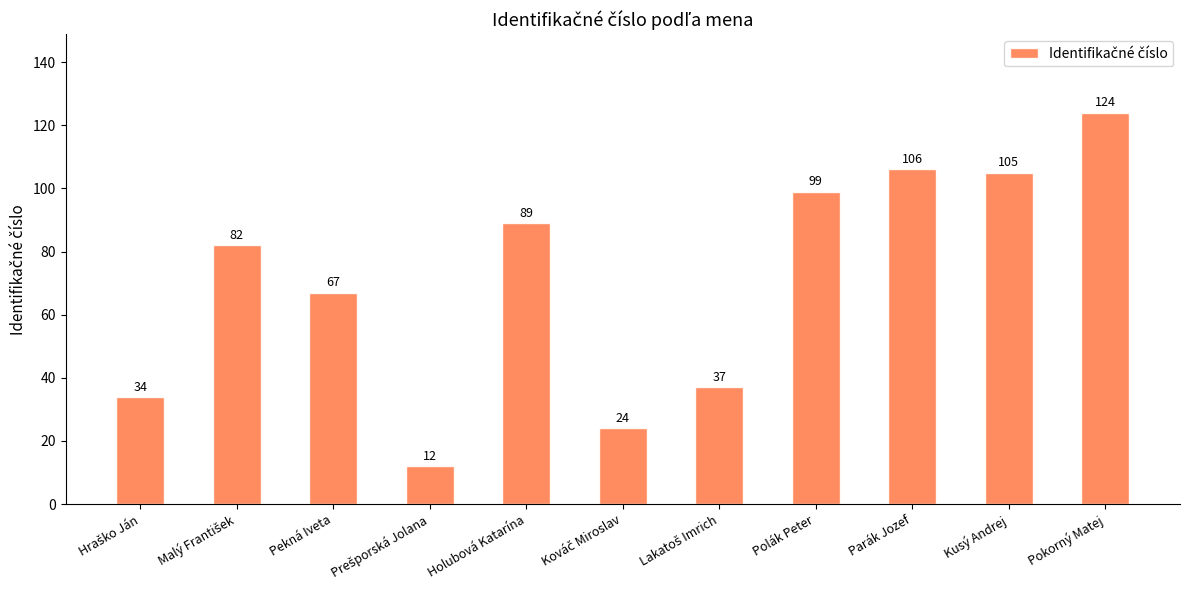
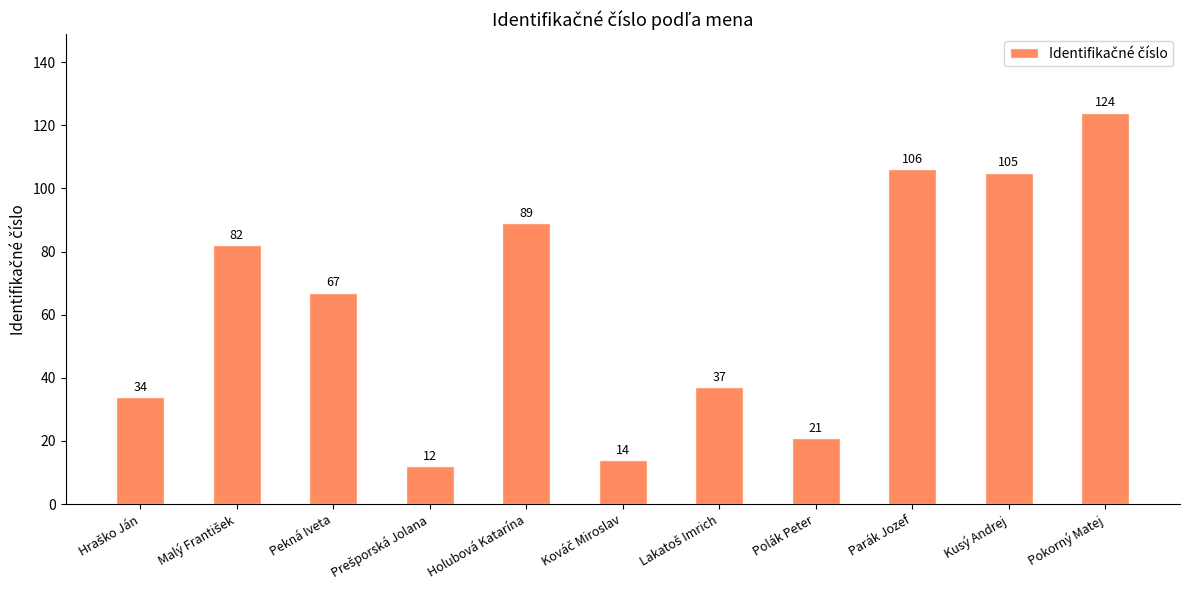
  {
    "Hraško Ján": 34,
    "Malý František": 82,
    "Pekná Iveta": 67,
    "Prešporská Jolana": 12,
    "Holubová Katarína": 89,
-   "Kováč Miroslav": 24,
+   "Kováč Miroslav": 14,
    "Lakatoš Imrich": 37,
-   "Polák Peter": 99,
+   "Polák Peter": 21,
    "Parák Jozef": 106,
    "Kusý Andrej": 105,
    "Pokorný Matej": 124
  }
